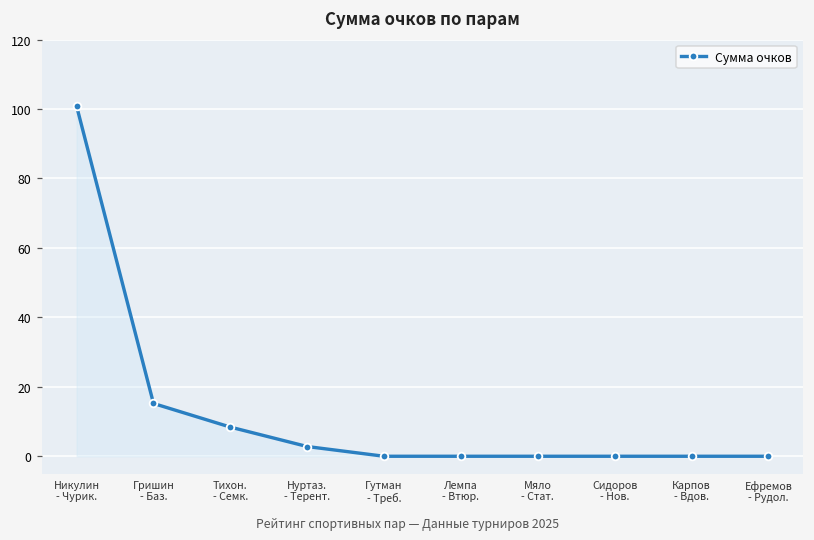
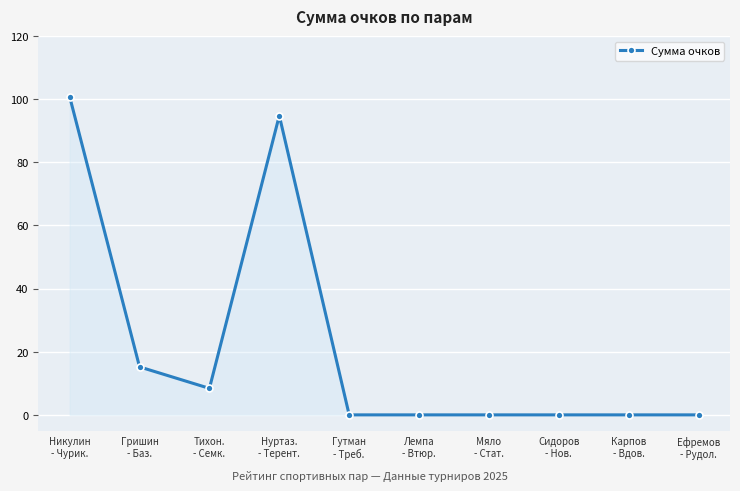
  {
    "Никулин - Чурик.": 101,
    "Гришин - Баз.": 15,
    "Тихон. - Семк.": 8,
-   "Нуртаз. - Терент.": 3,
+   "Нуртаз. - Терент.": 95,
    "Гутман - Треб.": 0,
    "Лемпа - Втюр.": 0,
    "Мяло - Стат.": 0,
    "Сидоров - Нов.": 0,
    "Карпов - Вдов.": 0,
    "Ефремов - Рудол.": 0
  }
